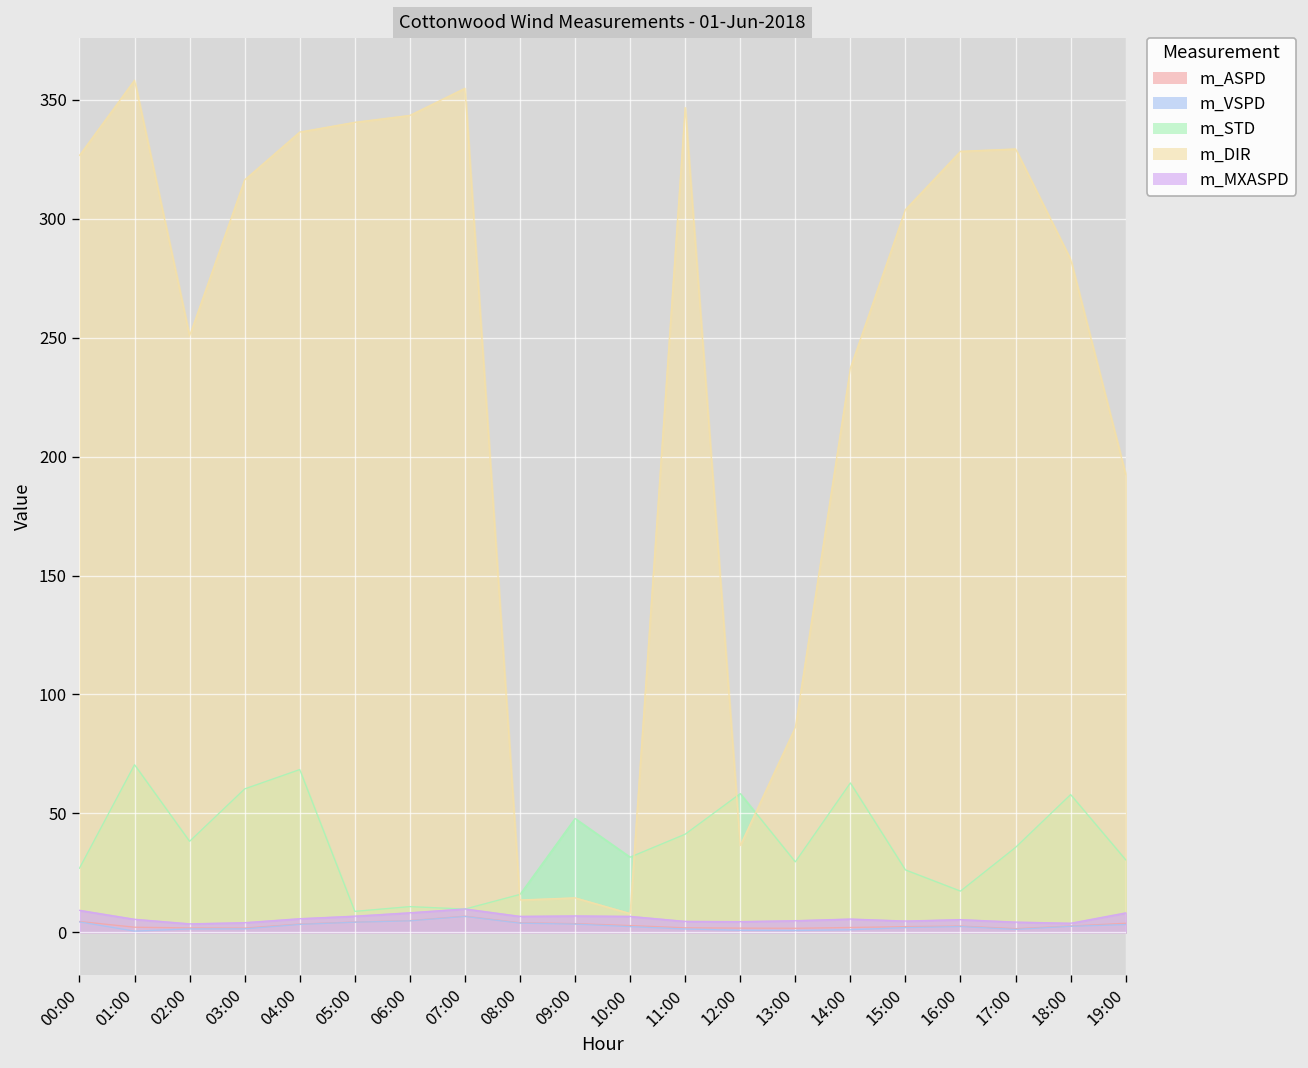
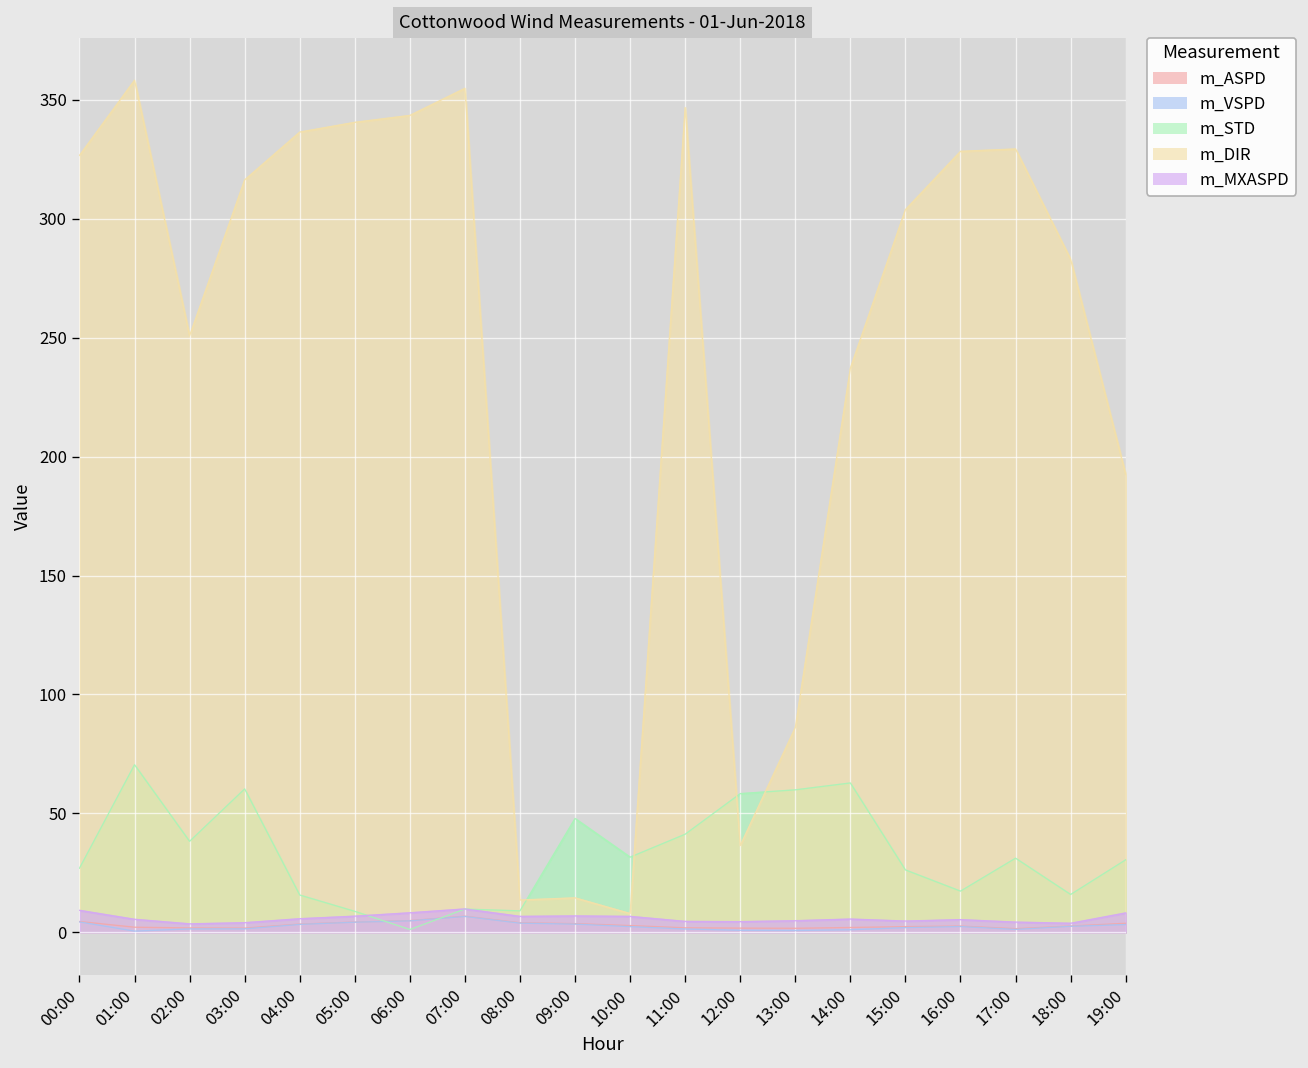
  {
    "m_STD": {
      "00:00": 27,
      "01:00": 70,
      "02:00": 38,
      "03:00": 60,
-     "04:00": 68,
+     "04:00": 16,
      "05:00": 9,
-     "06:00": 11,
-     "08:00": 16,
+     "06:00": 1,
+     "08:00": 9,
      "09:00": 48,
      "10:00": 32,
      "11:00": 41,
      "12:00": 58,
-     "13:00": 30,
+     "13:00": 60,
      "14:00": 63,
      "15:00": 26,
      "16:00": 17,
-     "17:00": 36,
-     "18:00": 58,
+     "17:00": 31,
+     "18:00": 16,
      "19:00": 31
    }
  }
